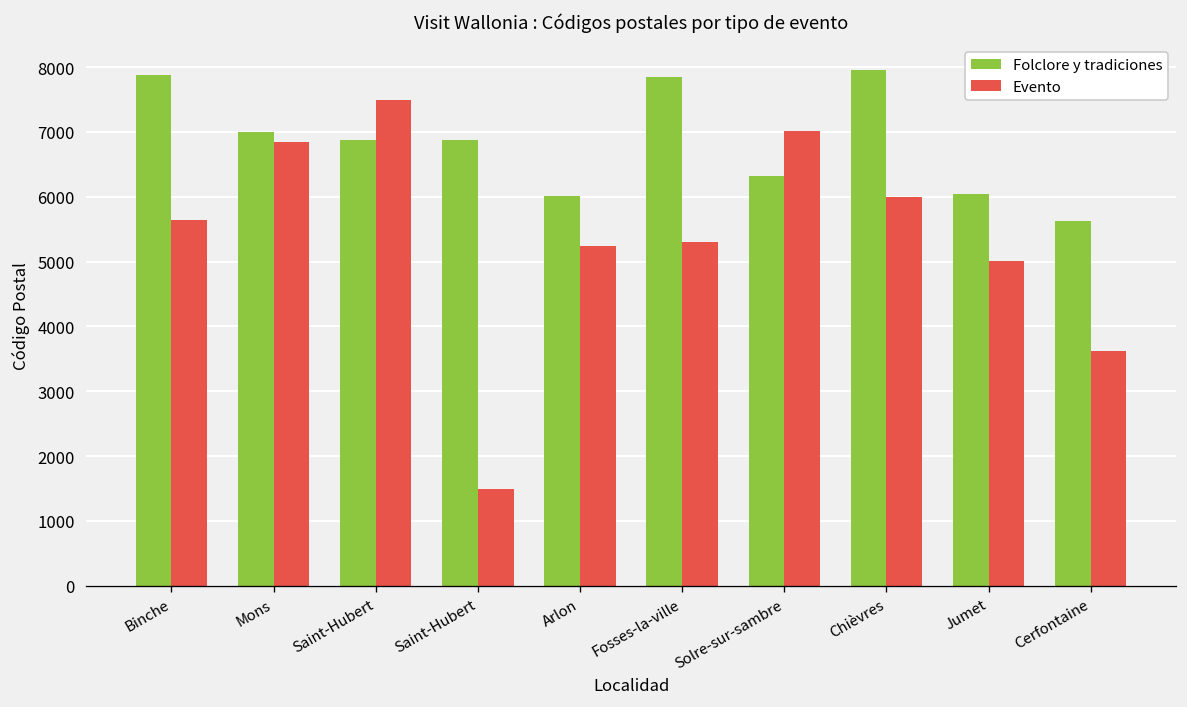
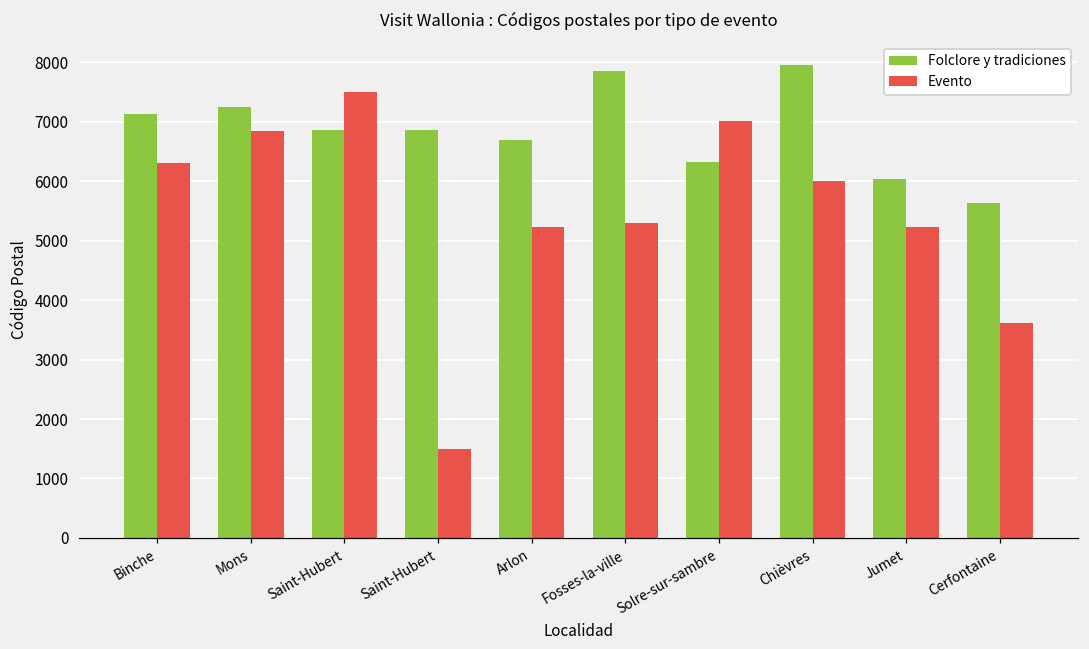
  {
    "Folclore y tradiciones": {
-     "Binche": 7900,
-     "Mons": 7000,
-     "Arlon": 6000,
+     "Binche": 7100,
+     "Mons": 7200,
+     "Arlon": 6700,
      "Fosses-la-ville": 7800,
      "Solre-sur-sambre": 6300,
      "Chièvres": 8000,
      "Jumet": 6000,
      "Cerfontaine": 5600
    },
    "Evento": {
-     "Binche": 5600,
+     "Binche": 6300,
      "Mons": 6800,
      "Arlon": 5200,
      "Fosses-la-ville": 5300,
      "Solre-sur-sambre": 7000,
      "Chièvres": 6000,
-     "Jumet": 5000,
+     "Jumet": 5200,
      "Cerfontaine": 3600
    }
  }
